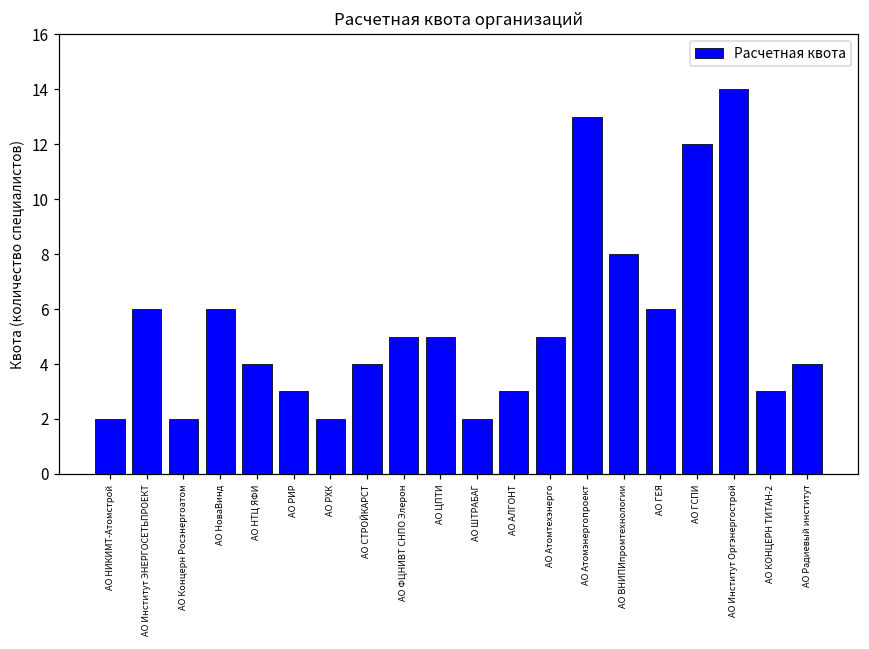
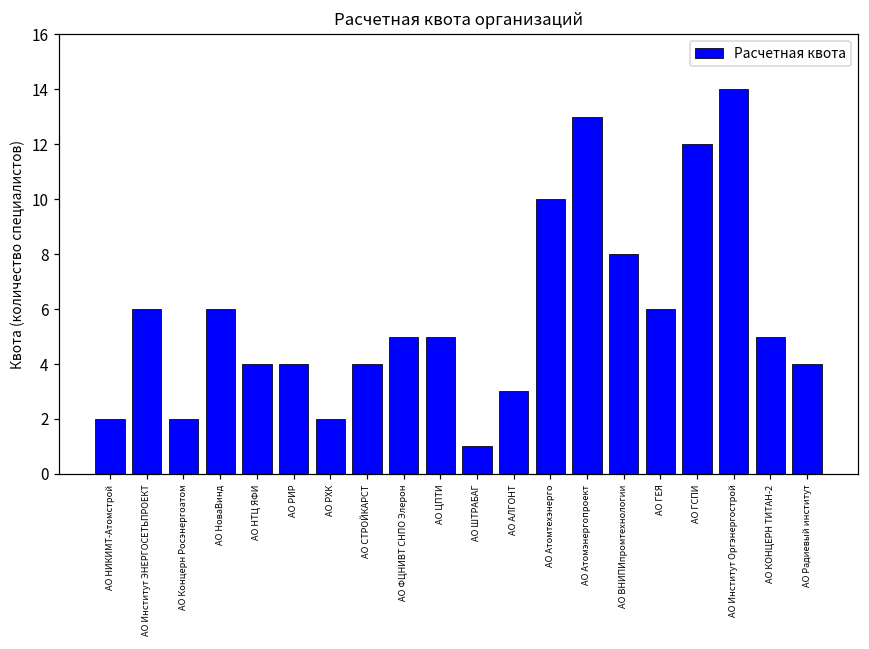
  {
    "АО НИКИМТ-Атомстрой": 2,
    "АО Институт ЭНЕРГОСЕТЬПРОЕКТ": 6,
    "АО Концерн Росэнергоатом": 2,
    "АО НоваВинд": 6,
    "АО НТЦ ЯФИ": 4,
-   "АО РИР": 3,
+   "АО РИР": 4,
    "АО РХК": 2,
    "АО СТРОЙКАРСТ": 4,
    "АО ФЦНИВТ СНПО Элерон": 5,
    "АО ЦПТИ": 5,
-   "АО ШТРАБАГ": 2,
+   "АО ШТРАБАГ": 1,
    "АО АЛГОНТ": 3,
-   "АО Атомтехэнерго": 5,
+   "АО Атомтехэнерго": 10,
    "АО Атомэнергопроект": 13,
    "АО ВНИПИпромтехнологии": 8,
    "АО ГЕЯ": 6,
    "АО ГСПИ": 12,
    "АО Институт Оргэнергострой": 14,
-   "АО КОНЦЕРН ТИТАН-2": 3,
+   "АО КОНЦЕРН ТИТАН-2": 5,
    "АО Радиевый институт": 4
  }
